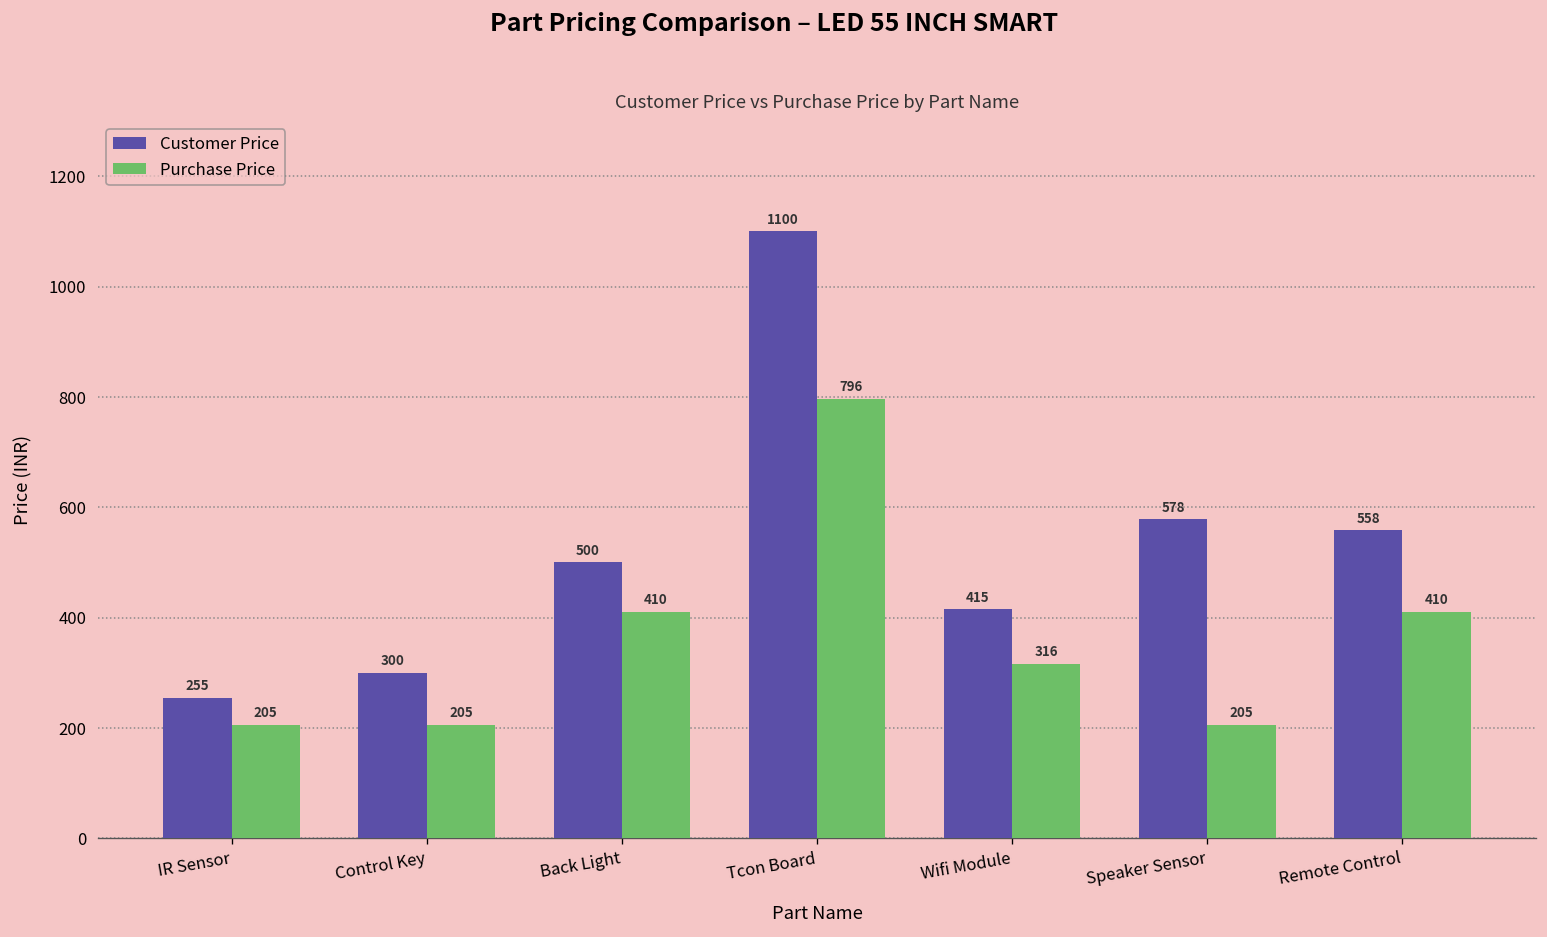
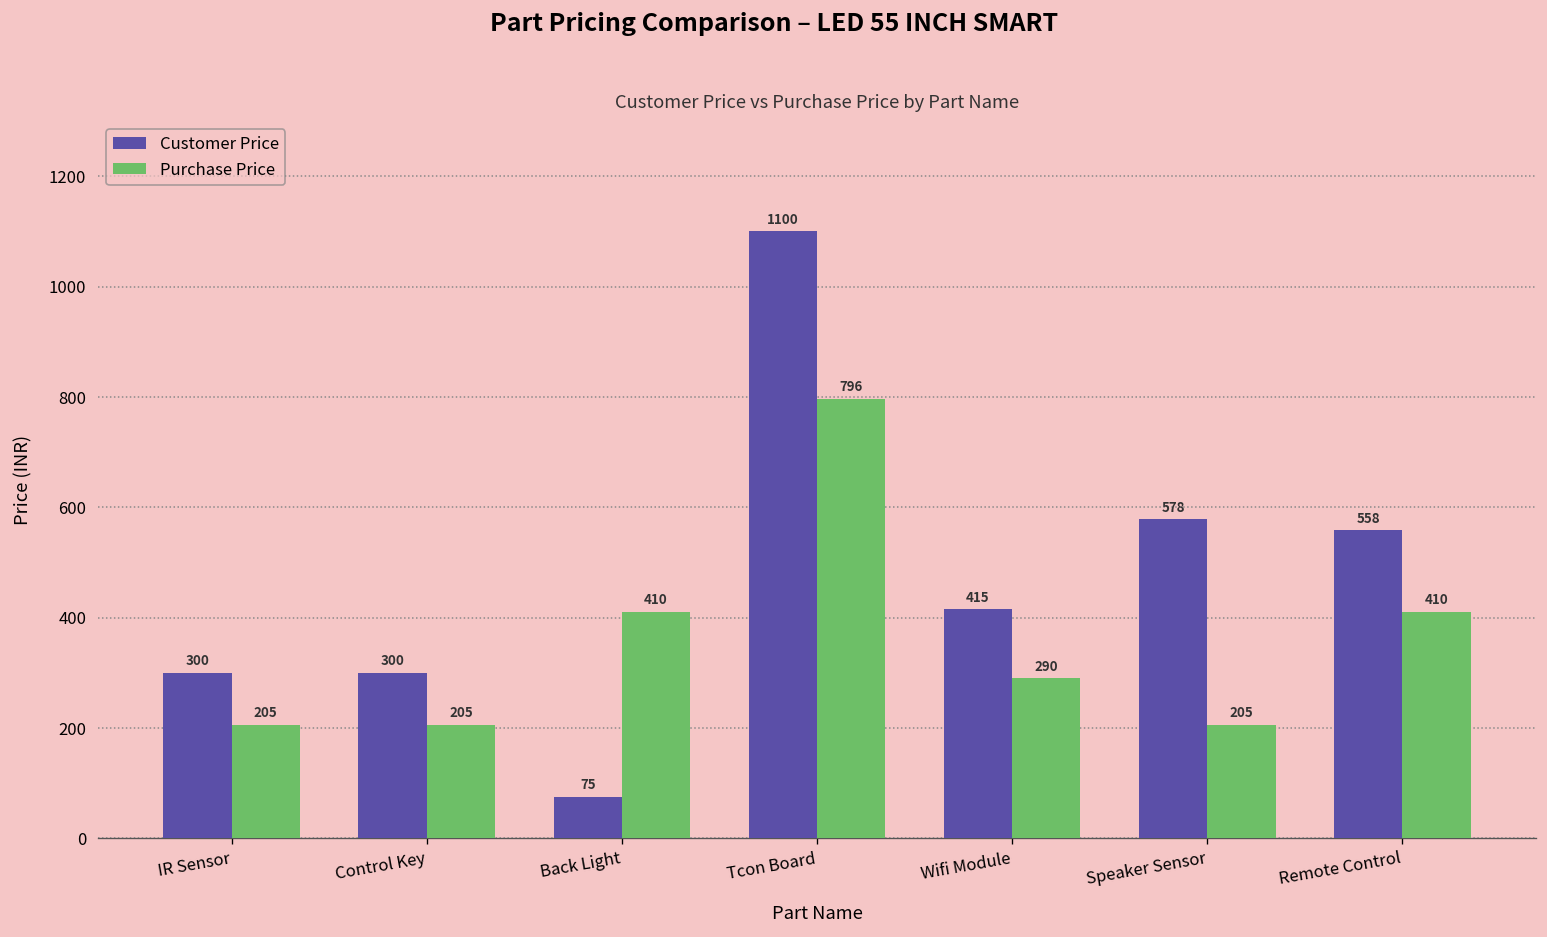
  {
    "Customer Price": {
-     "IR Sensor": 255,
+     "IR Sensor": 300,
      "Control Key": 300,
-     "Back Light": 500,
+     "Back Light": 75,
      "Tcon Board": 1100,
      "Wifi Module": 415,
      "Speaker Sensor": 578,
      "Remote Control": 558
    },
    "Purchase Price": {
      "IR Sensor": 205,
      "Control Key": 205,
      "Back Light": 410,
      "Tcon Board": 796,
-     "Wifi Module": 316,
+     "Wifi Module": 290,
      "Speaker Sensor": 205,
      "Remote Control": 410
    }
  }
